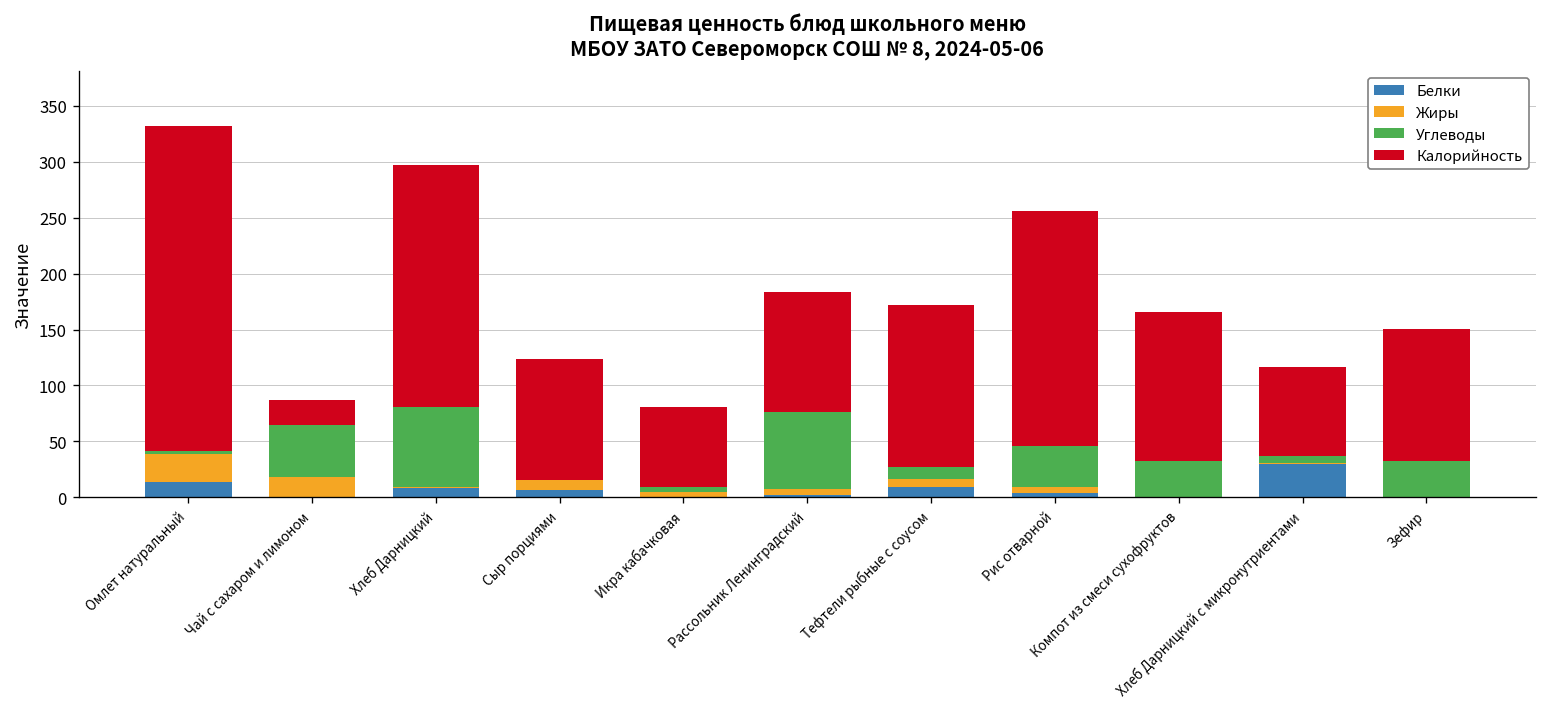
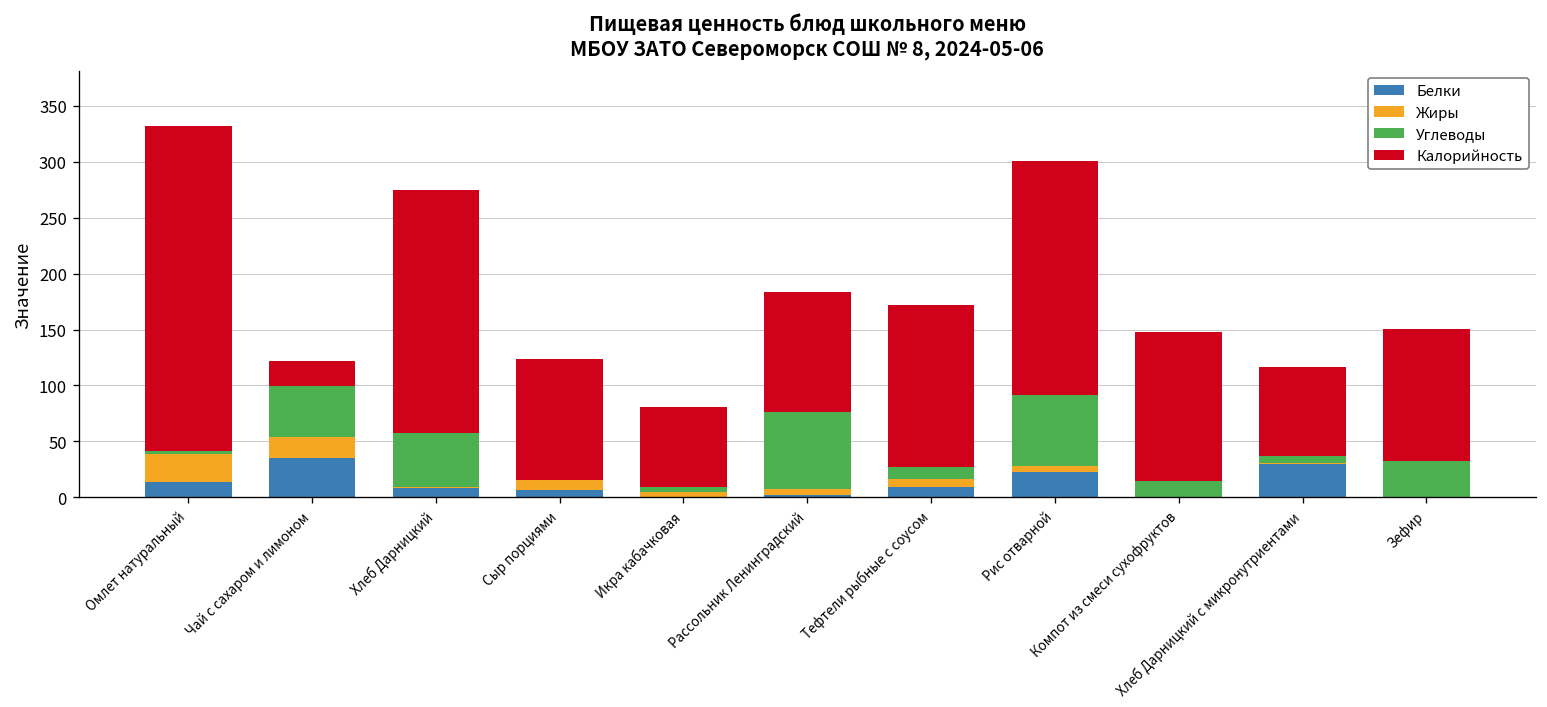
  {
    "Белки": {
      "Омлет натуральный": 10,
-     "Чай с сахаром и лимоном": 0,
+     "Чай с сахаром и лимоном": 40,
      "Хлеб Дарницкий": 10,
      "Сыр порциями": 10,
      "Тефтели рыбные с соусом": 10,
-     "Рис отварной": 0,
+     "Рис отварной": 20,
      "Хлеб Дарницкий с микронутриентами": 30
    },
    "Жиры": {
      "Омлет натуральный": 20,
      "Чай с сахаром и лимоном": 20,
      "Сыр порциями": 10,
      "Икра кабачковая": 0,
      "Рассольник Ленинградский": 10,
      "Тефтели рыбные с соусом": 10,
      "Рис отварной": 10
    },
    "Углеводы": {
      "Чай с сахаром и лимоном": 50,
-     "Хлеб Дарницкий": 70,
+     "Хлеб Дарницкий": 50,
      "Сыр порциями": 0,
      "Икра кабачковая": 0,
      "Рассольник Ленинградский": 70,
      "Тефтели рыбные с соусом": 10,
-     "Рис отварной": 40,
-     "Компот из смеси сухофруктов": 30,
+     "Рис отварной": 60,
+     "Компот из смеси сухофруктов": 10,
      "Хлеб Дарницкий с микронутриентами": 10,
      "Зефир": 30
    },
    "Калорийность": {
      "Омлет натуральный": 290,
      "Чай с сахаром и лимоном": 20,
      "Хлеб Дарницкий": 220,
      "Сыр порциями": 110,
      "Икра кабачковая": 70,
      "Рассольник Ленинградский": 110,
      "Тефтели рыбные с соусом": 150,
      "Рис отварной": 210,
      "Компот из смеси сухофруктов": 130,
      "Хлеб Дарницкий с микронутриентами": 80,
      "Зефир": 120
    }
  }
